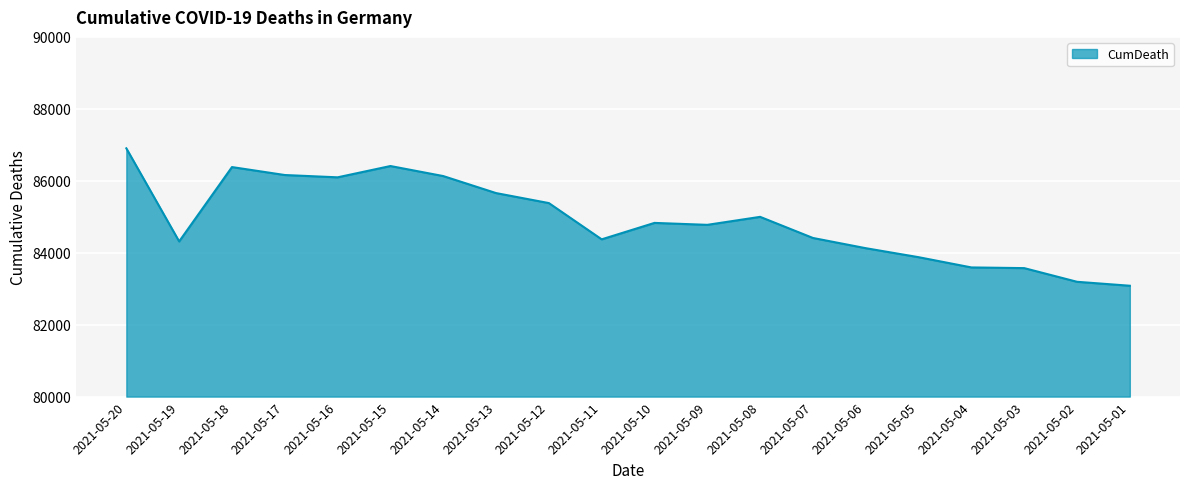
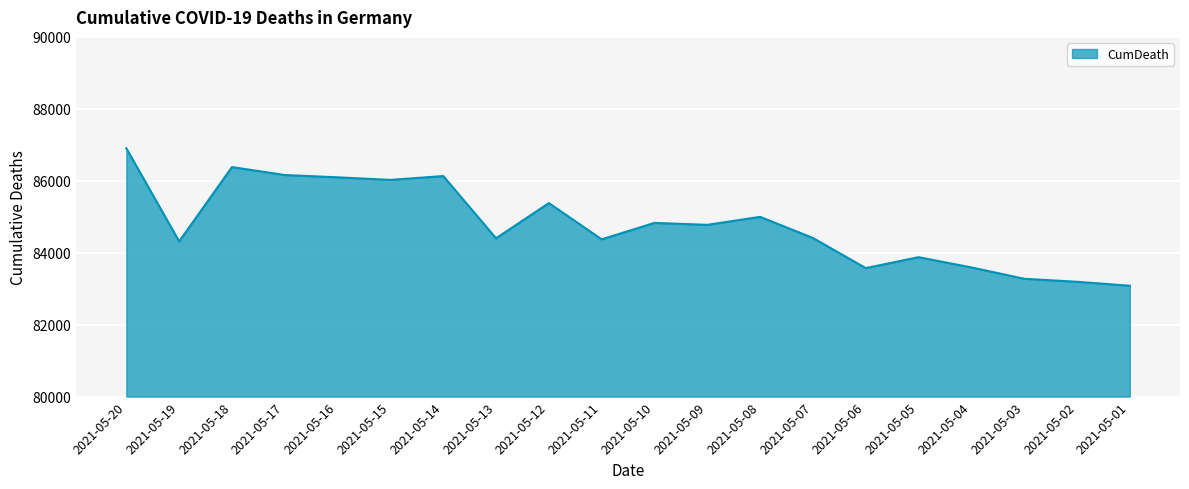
  {
    "2021-05-20": 86900,
    "2021-05-19": 84300,
    "2021-05-18": 86400,
    "2021-05-17": 86200,
    "2021-05-16": 86100,
-   "2021-05-15": 86400,
+   "2021-05-15": 86000,
    "2021-05-14": 86100,
-   "2021-05-13": 85700,
+   "2021-05-13": 84400,
    "2021-05-12": 85400,
    "2021-05-11": 84400,
    "2021-05-10": 84800,
    "2021-05-09": 84800,
    "2021-05-08": 85000,
    "2021-05-07": 84400,
-   "2021-05-06": 84100,
+   "2021-05-06": 83600,
    "2021-05-05": 83900,
    "2021-05-04": 83600,
-   "2021-05-03": 83600,
+   "2021-05-03": 83300,
    "2021-05-02": 83200,
    "2021-05-01": 83100
  }
